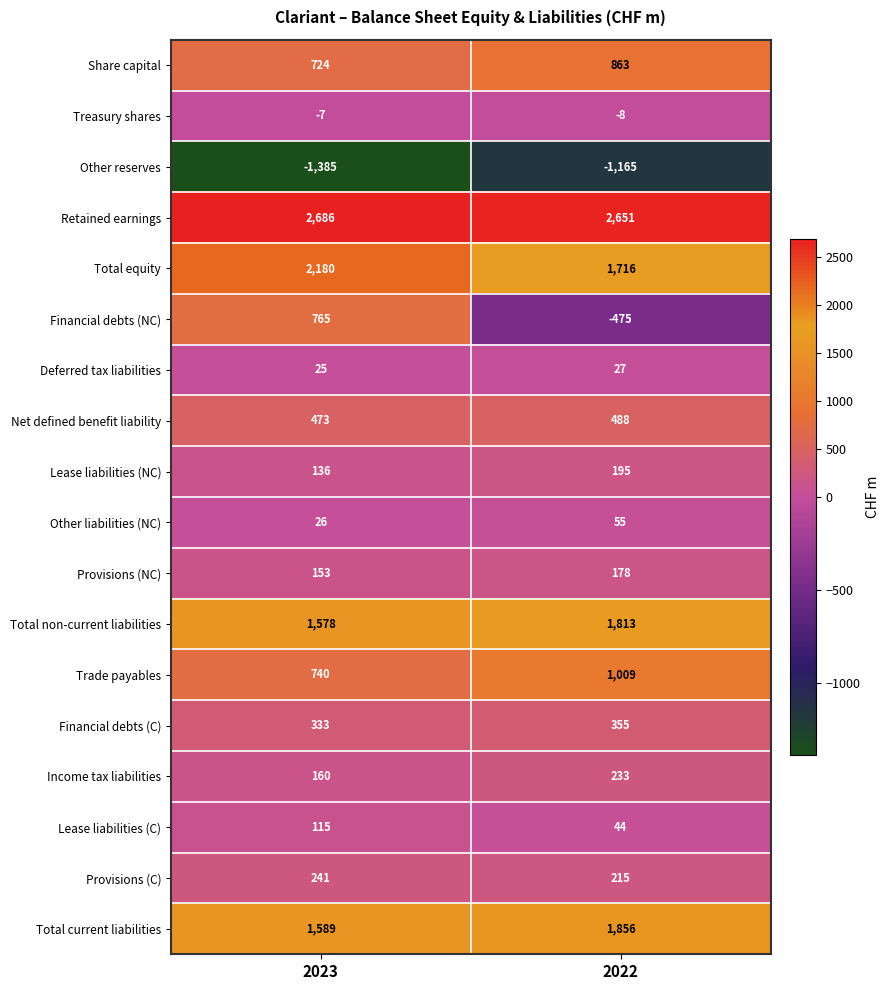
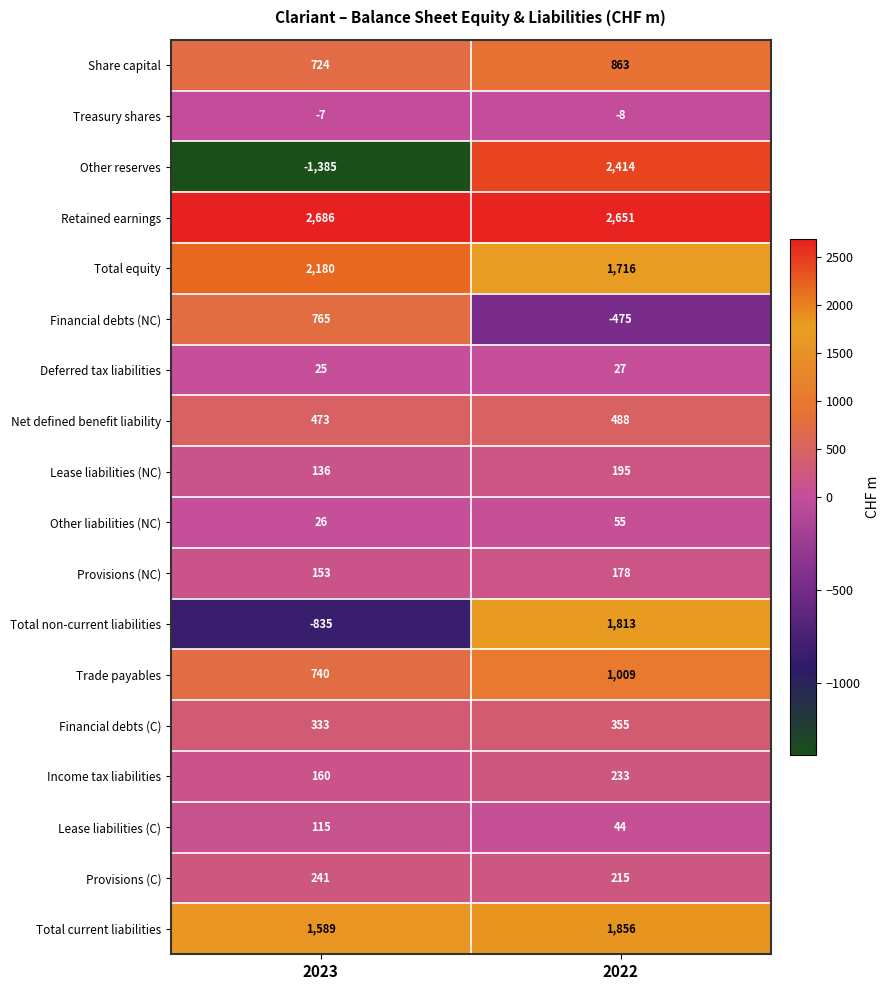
  {
    "Share capital": {
      "2023": "724",
      "2022": "863"
    },
    "Treasury shares": {
      "2023": "-7",
      "2022": "-8"
    },
    "Other reserves": {
      "2023": "-1,385",
-     "2022": "-1,165"
+     "2022": "2,414"
    },
    "Retained earnings": {
      "2023": "2,686",
      "2022": "2,651"
    },
    "Total equity": {
      "2023": "2,180",
      "2022": "1,716"
    },
    "Financial debts (NC)": {
      "2023": "765",
      "2022": "-475"
    },
    "Deferred tax liabilities": {
      "2023": "25",
      "2022": "27"
    },
    "Net defined benefit liability": {
      "2023": "473",
      "2022": "488"
    },
    "Lease liabilities (NC)": {
      "2023": "136",
      "2022": "195"
    },
    "Other liabilities (NC)": {
      "2023": "26",
      "2022": "55"
    },
    "Provisions (NC)": {
      "2023": "153",
      "2022": "178"
    },
    "Total non-current liabilities": {
-     "2023": "1,578",
+     "2023": "-835",
      "2022": "1,813"
    },
    "Trade payables": {
      "2023": "740",
      "2022": "1,009"
    },
    "Financial debts (C)": {
      "2023": "333",
      "2022": "355"
    },
    "Income tax liabilities": {
      "2023": "160",
      "2022": "233"
    },
    "Lease liabilities (C)": {
      "2023": "115",
      "2022": "44"
    },
    "Provisions (C)": {
      "2023": "241",
      "2022": "215"
    },
    "Total current liabilities": {
      "2023": "1,589",
      "2022": "1,856"
    }
  }
